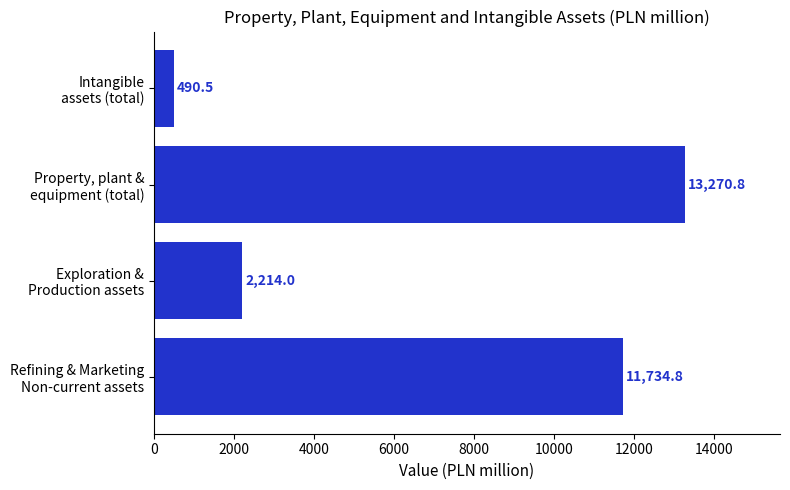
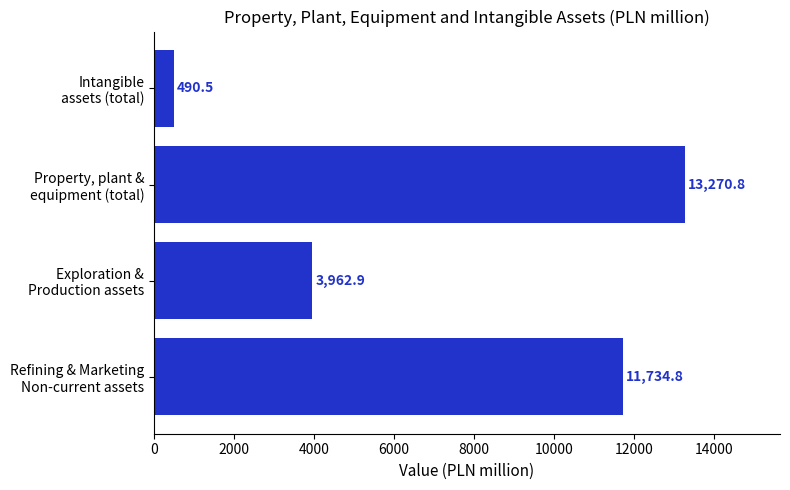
  {
    "Intangible assets (total)": "490.5",
    "Property, plant & equipment (total)": "13,270.8",
-   "Exploration & Production assets": "2,214.0",
+   "Exploration & Production assets": "3,962.9",
    "Refining & Marketing Non-current assets": "11,734.8"
  }
